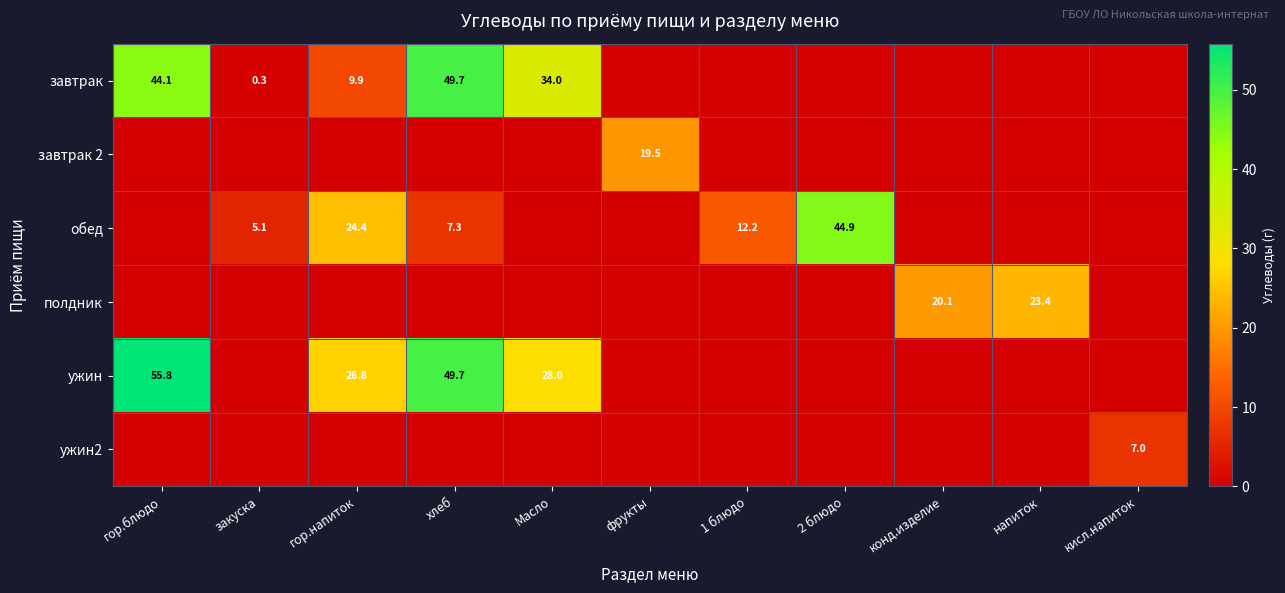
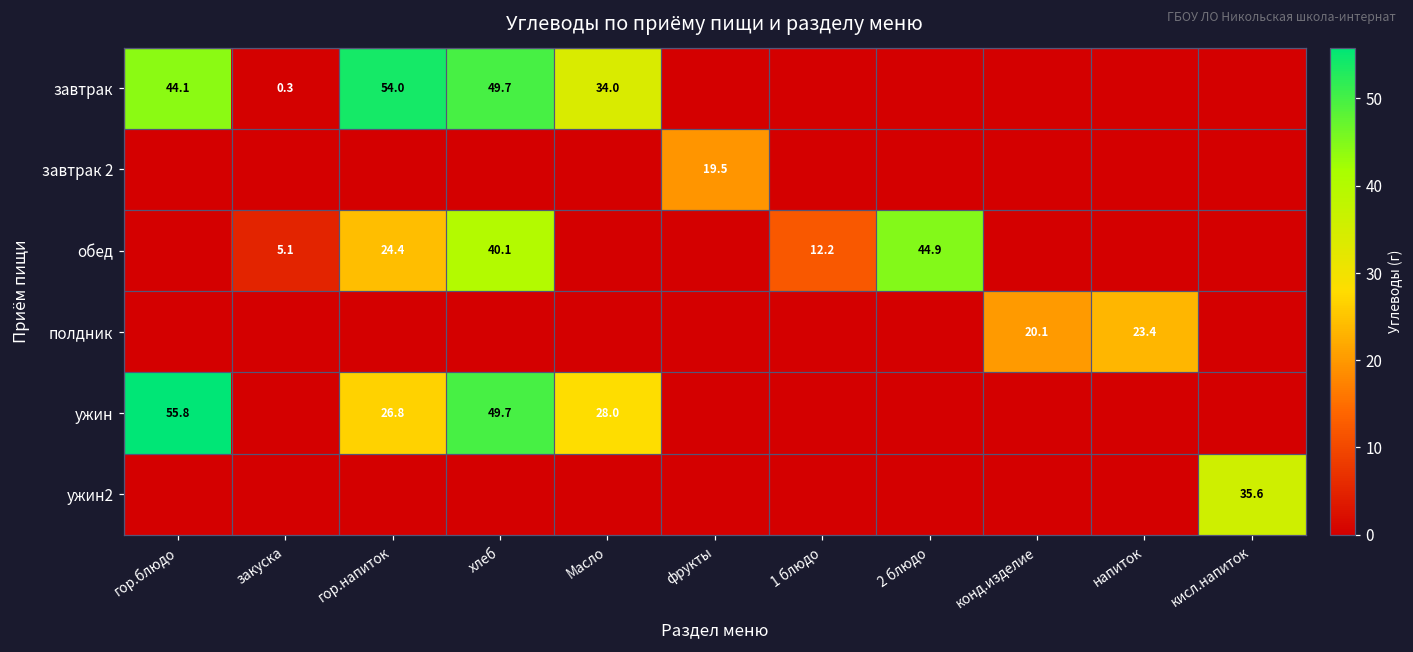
  {
    "завтрак": {
      "гор.блюдо": 44.1,
      "закуска": 0.3,
-     "гор.напиток": 9.9,
+     "гор.напиток": 54.0,
      "хлеб": 49.7,
      "Масло": 34.0
    },
    "завтрак 2": {
      "фрукты": 19.5
    },
    "обед": {
      "закуска": 5.1,
      "гор.напиток": 24.4,
-     "хлеб": 7.3,
+     "хлеб": 40.1,
      "1 блюдо": 12.2,
      "2 блюдо": 44.9
    },
    "полдник": {
      "конд.изделие": 20.1,
      "напиток": 23.4
    },
    "ужин": {
      "гор.блюдо": 55.8,
      "гор.напиток": 26.8,
      "хлеб": 49.7,
      "Масло": 28.0
    },
    "ужин2": {
-     "кисл.напиток": 7.0
+     "кисл.напиток": 35.6
    }
  }
